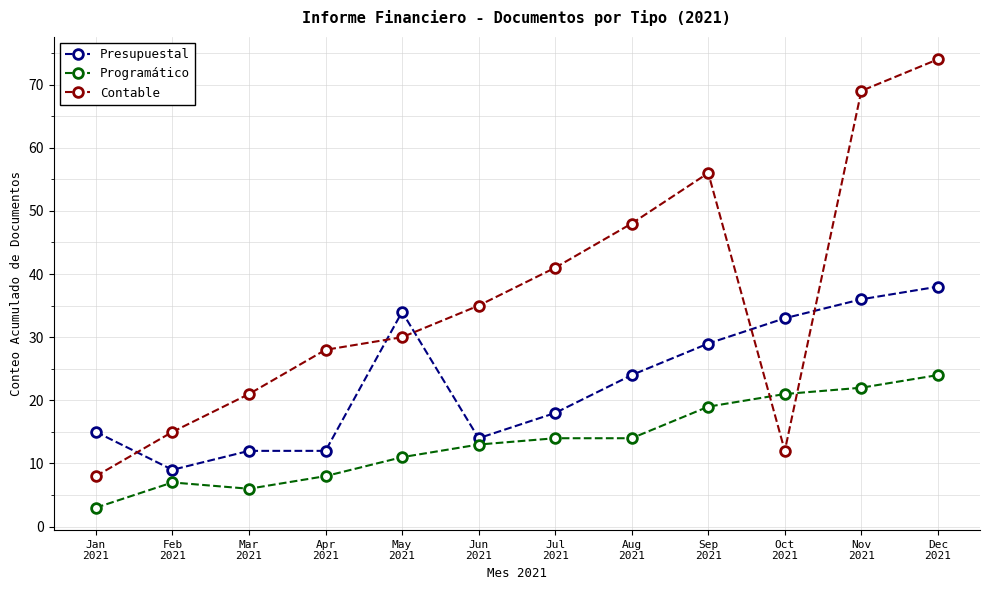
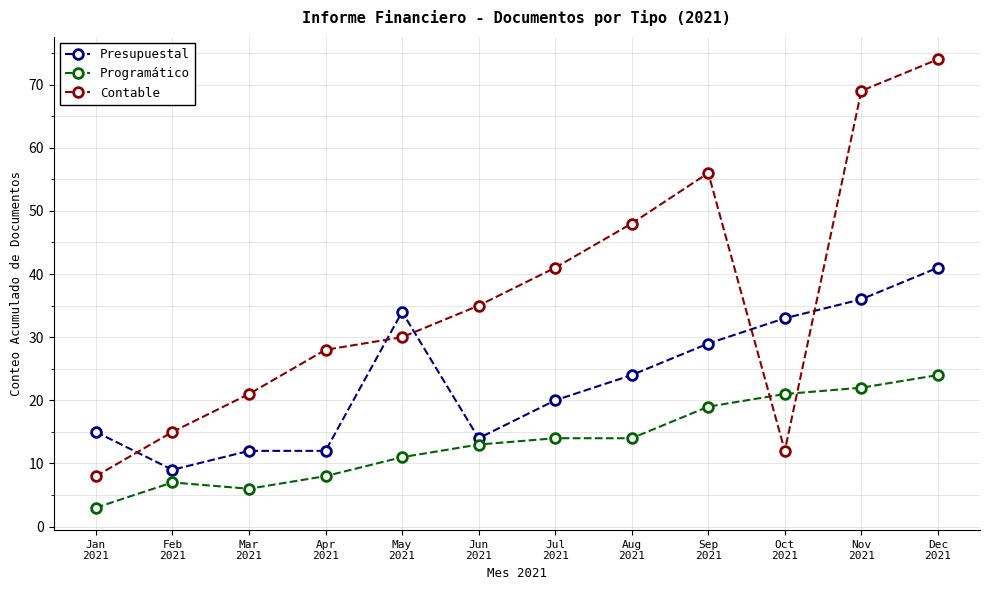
  {
    "Presupuestal": {
      "Jan 2021": 15,
      "Feb 2021": 9,
      "Mar 2021": 12,
      "Apr 2021": 12,
      "May 2021": 34,
      "Jun 2021": 14,
-     "Jul 2021": 18,
+     "Jul 2021": 20,
      "Aug 2021": 24,
      "Sep 2021": 29,
      "Oct 2021": 33,
      "Nov 2021": 36,
-     "Dec 2021": 38
+     "Dec 2021": 41
    },
    "Programático": {
      "Jan 2021": 3,
      "Feb 2021": 7,
      "Mar 2021": 6,
      "Apr 2021": 8,
      "May 2021": 11,
      "Jun 2021": 13,
      "Jul 2021": 14,
      "Aug 2021": 14,
      "Sep 2021": 19,
      "Oct 2021": 21,
      "Nov 2021": 22,
      "Dec 2021": 24
    },
    "Contable": {
      "Jan 2021": 8,
      "Feb 2021": 15,
      "Mar 2021": 21,
      "Apr 2021": 28,
      "May 2021": 30,
      "Jun 2021": 35,
      "Jul 2021": 41,
      "Aug 2021": 48,
      "Sep 2021": 56,
      "Oct 2021": 12,
      "Nov 2021": 69,
      "Dec 2021": 74
    }
  }
